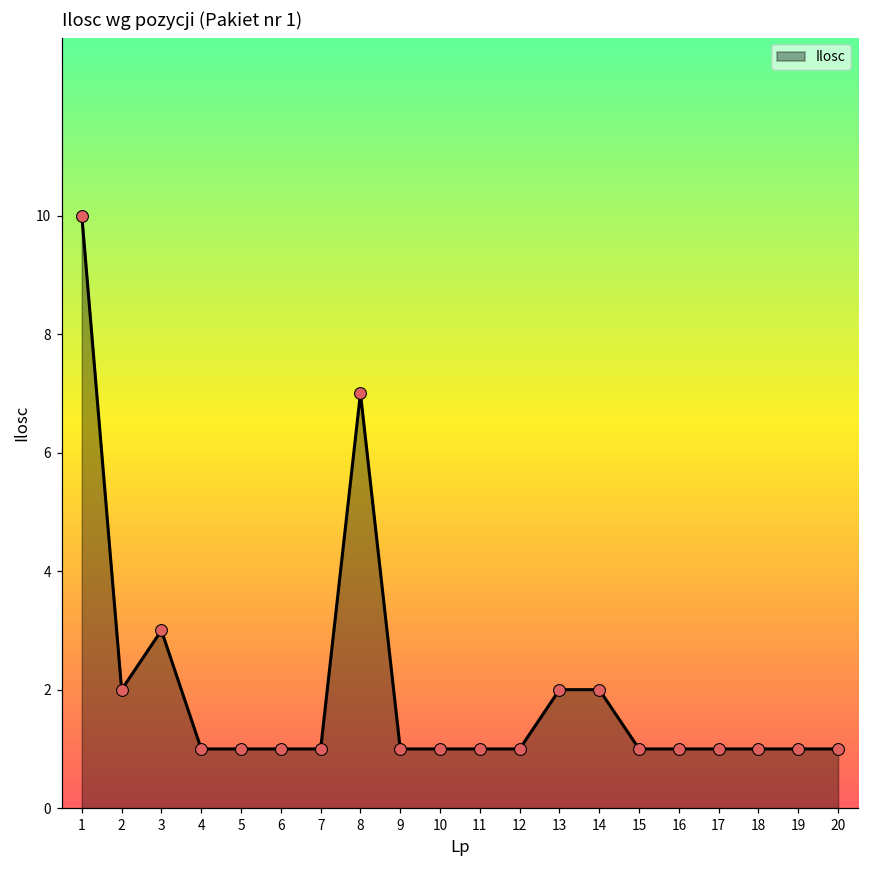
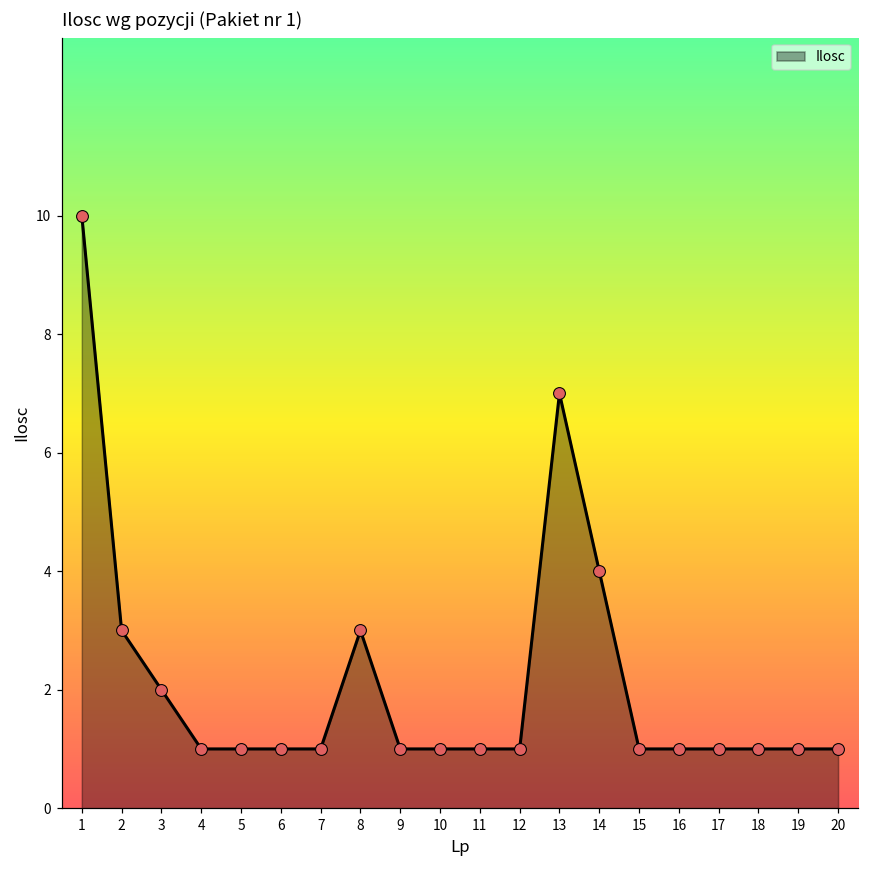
  {
    "1": 10,
-   "2": 2,
-   "3": 3,
+   "2": 3,
+   "3": 2,
    "4": 1,
    "5": 1,
    "6": 1,
    "7": 1,
-   "8": 7,
+   "8": 3,
    "9": 1,
    "10": 1,
    "11": 1,
    "12": 1,
-   "13": 2,
-   "14": 2,
+   "13": 7,
+   "14": 4,
    "15": 1,
    "16": 1,
    "17": 1,
    "18": 1,
    "19": 1,
    "20": 1
  }
